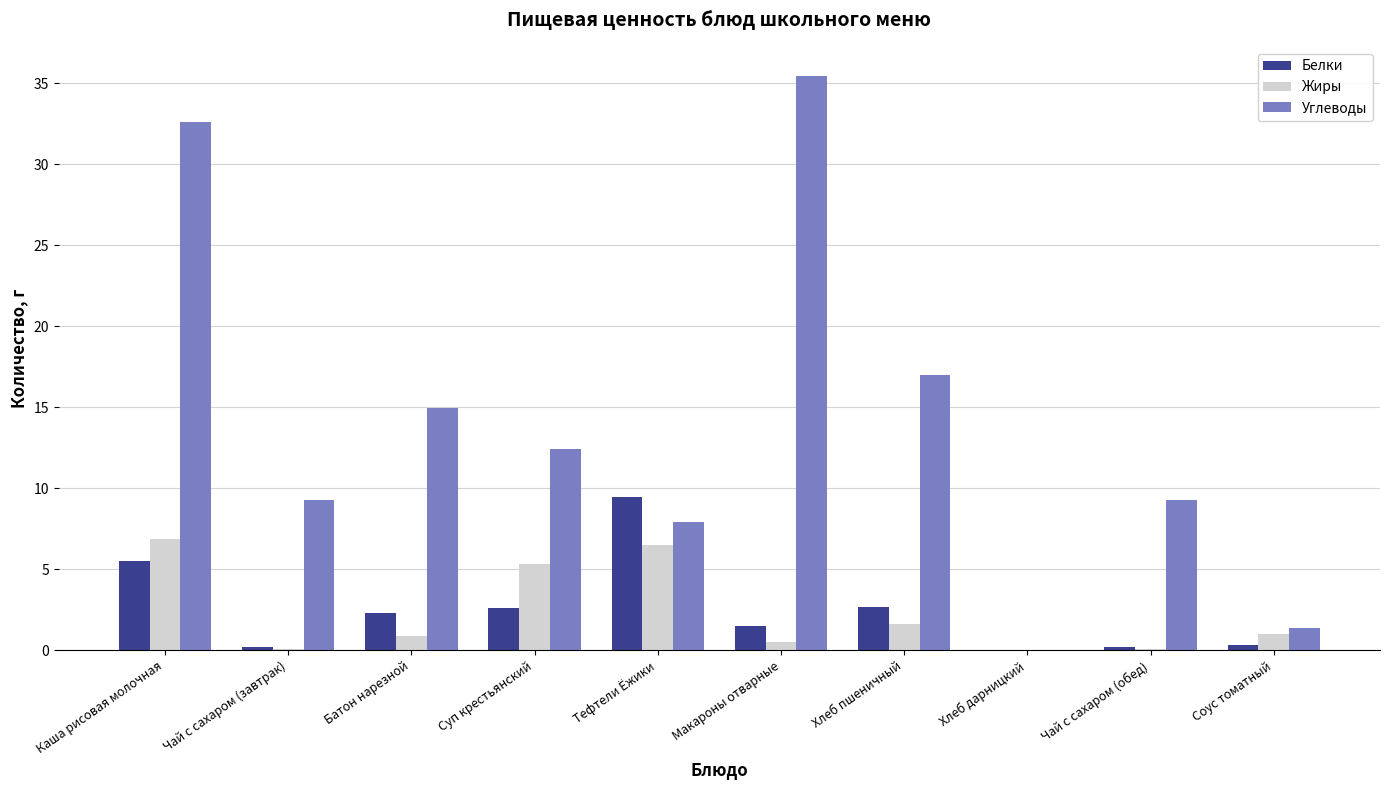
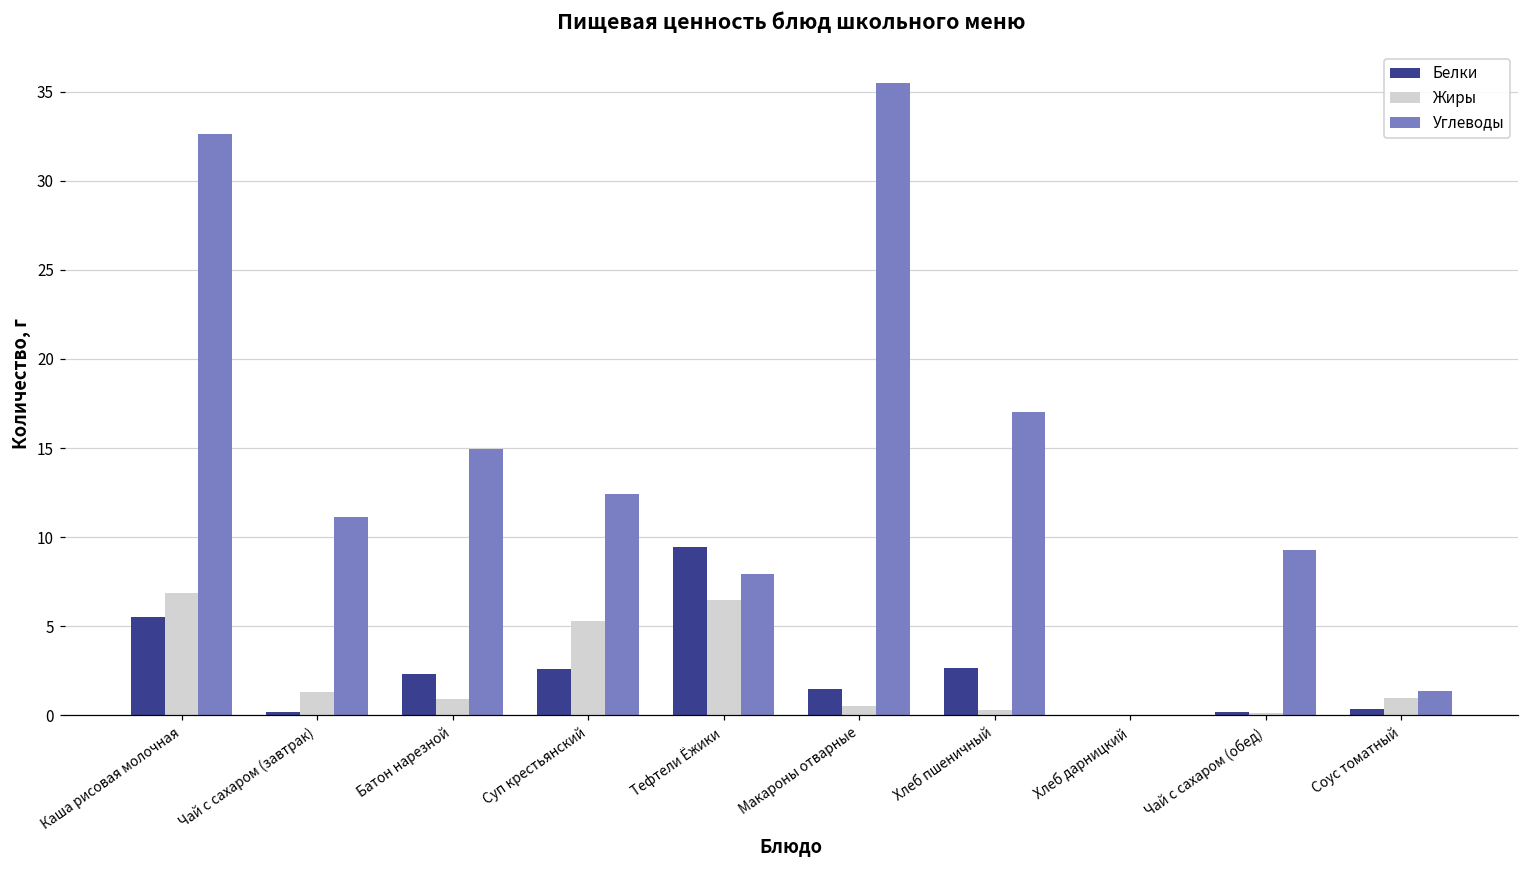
  {
    "Белки": {
      "Каша рисовая молочная": 5.5,
      "Чай с сахаром (завтрак)": 0.2,
      "Батон нарезной": 2.3,
      "Суп крестьянский": 2.6,
      "Тефтели Ёжики": 9.5,
      "Макароны отварные": 1.5,
      "Хлеб пшеничный": 2.7,
      "Хлеб дарницкий": 0.0,
      "Чай с сахаром (обед)": 0.2,
      "Соус томатный": 0.3
    },
    "Жиры": {
      "Каша рисовая молочная": 6.9,
-     "Чай с сахаром (завтрак)": 0.1,
+     "Чай с сахаром (завтрак)": 1.3,
      "Батон нарезной": 0.9,
      "Суп крестьянский": 5.3,
      "Тефтели Ёжики": 6.5,
      "Макароны отварные": 0.5,
-     "Хлеб пшеничный": 1.6,
+     "Хлеб пшеничный": 0.3,
      "Хлеб дарницкий": 0.0,
      "Соус томатный": 1.0
    },
    "Углеводы": {
      "Каша рисовая молочная": 32.6,
-     "Чай с сахаром (завтрак)": 9.3,
+     "Чай с сахаром (завтрак)": 11.1,
      "Батон нарезной": 14.9,
      "Суп крестьянский": 12.4,
      "Тефтели Ёжики": 7.9,
      "Макароны отварные": 35.5,
      "Хлеб пшеничный": 17.0,
      "Хлеб дарницкий": 0.0,
      "Чай с сахаром (обед)": 9.3,
      "Соус томатный": 1.4
    }
  }
